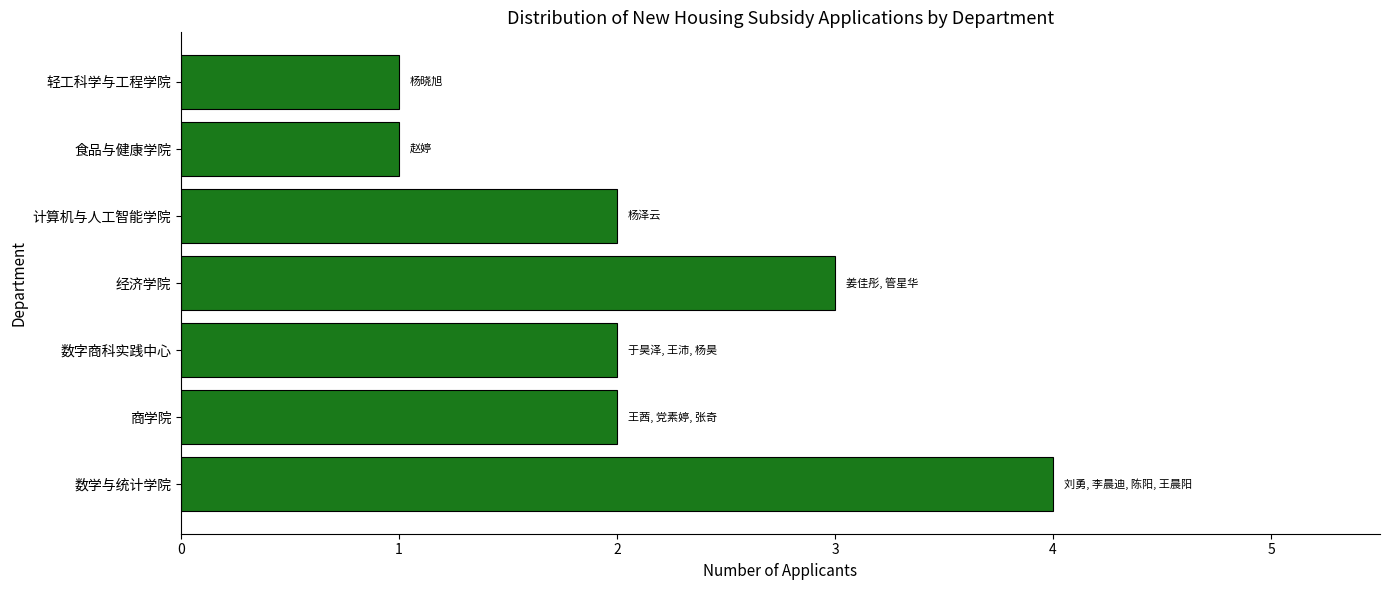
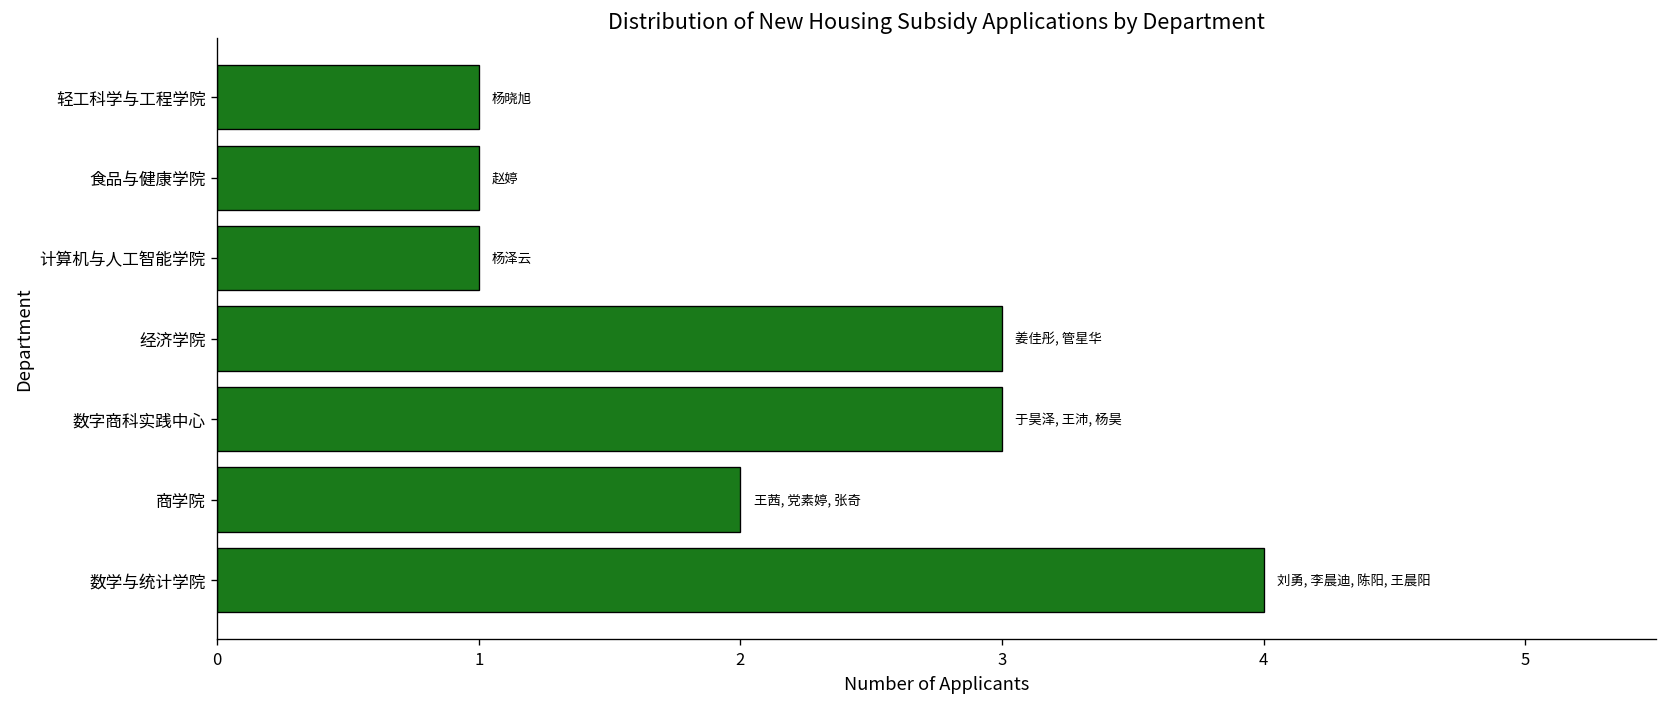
  {
    "轻工科学与工程学院": 1,
    "食品与健康学院": 1,
-   "计算机与人工智能学院": 2,
+   "计算机与人工智能学院": 1,
    "经济学院": 3,
-   "数字商科实践中心": 2,
+   "数字商科实践中心": 3,
    "商学院": 2,
    "数学与统计学院": 4
  }
